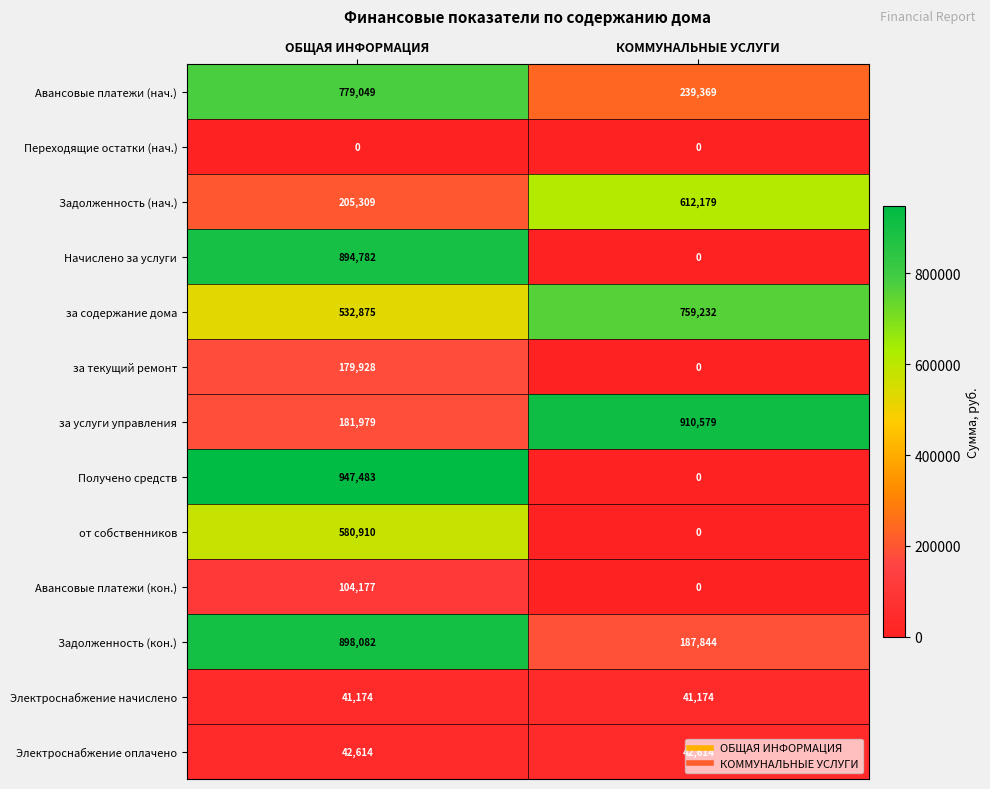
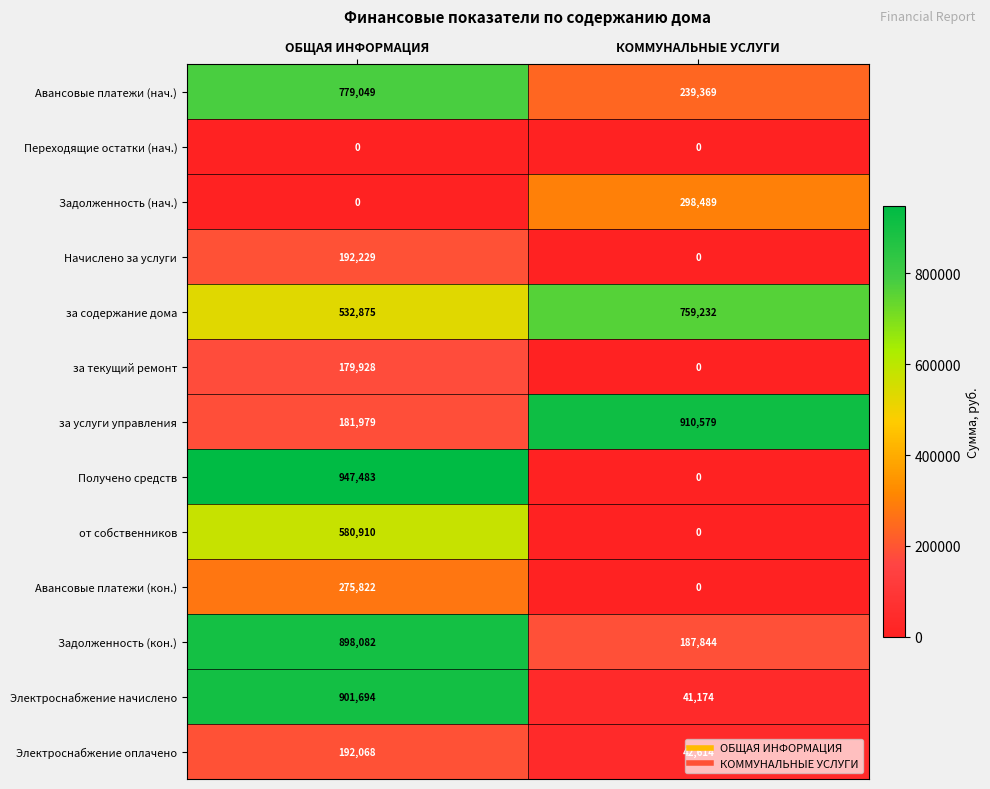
  {
    "Авансовые платежи (нач.)": {
      "ОБЩАЯ ИНФОРМАЦИЯ": "779,049",
      "КОММУНАЛЬНЫЕ УСЛУГИ": "239,369"
    },
    "Переходящие остатки (нач.)": {
      "ОБЩАЯ ИНФОРМАЦИЯ": "0",
      "КОММУНАЛЬНЫЕ УСЛУГИ": "0"
    },
    "Задолженность (нач.)": {
-     "ОБЩАЯ ИНФОРМАЦИЯ": "205,309",
-     "КОММУНАЛЬНЫЕ УСЛУГИ": "612,179"
+     "ОБЩАЯ ИНФОРМАЦИЯ": "0",
+     "КОММУНАЛЬНЫЕ УСЛУГИ": "298,489"
    },
    "Начислено за услуги": {
-     "ОБЩАЯ ИНФОРМАЦИЯ": "894,782",
+     "ОБЩАЯ ИНФОРМАЦИЯ": "192,229",
      "КОММУНАЛЬНЫЕ УСЛУГИ": "0"
    },
    "за содержание дома": {
      "ОБЩАЯ ИНФОРМАЦИЯ": "532,875",
      "КОММУНАЛЬНЫЕ УСЛУГИ": "759,232"
    },
    "за текущий ремонт": {
      "ОБЩАЯ ИНФОРМАЦИЯ": "179,928",
      "КОММУНАЛЬНЫЕ УСЛУГИ": "0"
    },
    "за услуги управления": {
      "ОБЩАЯ ИНФОРМАЦИЯ": "181,979",
      "КОММУНАЛЬНЫЕ УСЛУГИ": "910,579"
    },
    "Получено средств": {
      "ОБЩАЯ ИНФОРМАЦИЯ": "947,483",
      "КОММУНАЛЬНЫЕ УСЛУГИ": "0"
    },
    "от собственников": {
      "ОБЩАЯ ИНФОРМАЦИЯ": "580,910",
      "КОММУНАЛЬНЫЕ УСЛУГИ": "0"
    },
    "Авансовые платежи (кон.)": {
-     "ОБЩАЯ ИНФОРМАЦИЯ": "104,177",
+     "ОБЩАЯ ИНФОРМАЦИЯ": "275,822",
      "КОММУНАЛЬНЫЕ УСЛУГИ": "0"
    },
    "Задолженность (кон.)": {
      "ОБЩАЯ ИНФОРМАЦИЯ": "898,082",
      "КОММУНАЛЬНЫЕ УСЛУГИ": "187,844"
    },
    "Электроснабжение начислено": {
-     "ОБЩАЯ ИНФОРМАЦИЯ": "41,174",
+     "ОБЩАЯ ИНФОРМАЦИЯ": "901,694",
      "КОММУНАЛЬНЫЕ УСЛУГИ": "41,174"
    },
    "Электроснабжение оплачено": {
-     "ОБЩАЯ ИНФОРМАЦИЯ": "42,614"
+     "ОБЩАЯ ИНФОРМАЦИЯ": "192,068"
    }
  }
